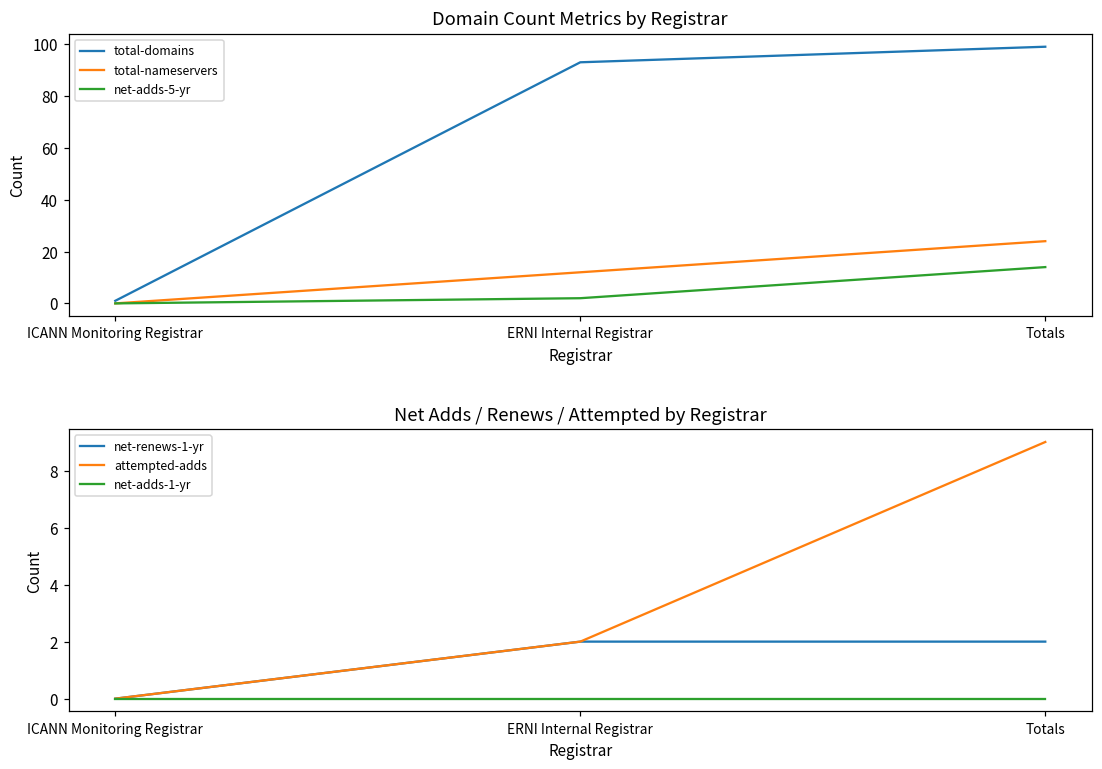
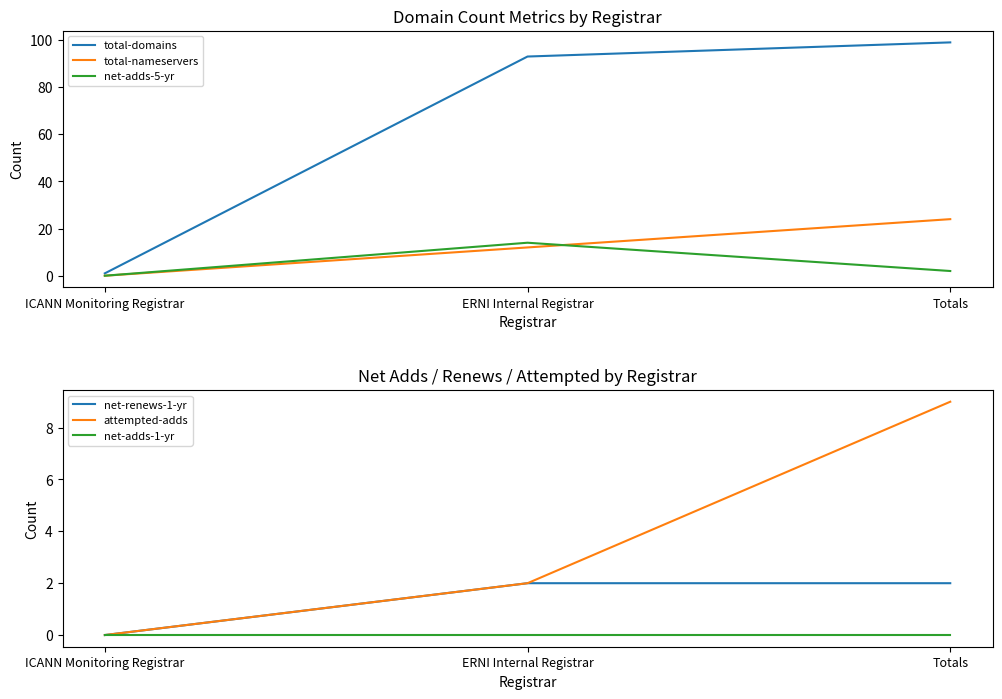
  {
    "Domain Count Metrics by Registrar": {
      "total-domains": {
        "ERNI Internal Registrar": 93,
        "Totals": 99
      },
      "total-nameservers": {
        "ERNI Internal Registrar": 12,
        "Totals": 24
      },
      "net-adds-5-yr": {
-       "ERNI Internal Registrar": 2,
-       "Totals": 14
+       "ERNI Internal Registrar": 14,
+       "Totals": 2
      }
    },
    "Net Adds / Renews / Attempted by Registrar": {
      "net-renews-1-yr": {
        "Totals": 2.0
      },
      "attempted-adds": {
        "Totals": 9.0
      },
      "net-adds-1-yr": {
        "ERNI Internal Registrar": 0.0,
        "Totals": 0.0
      }
    }
  }
